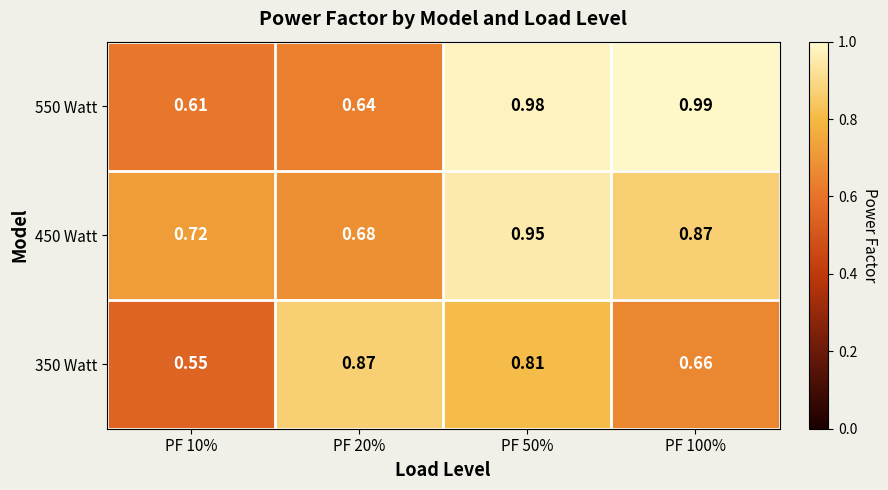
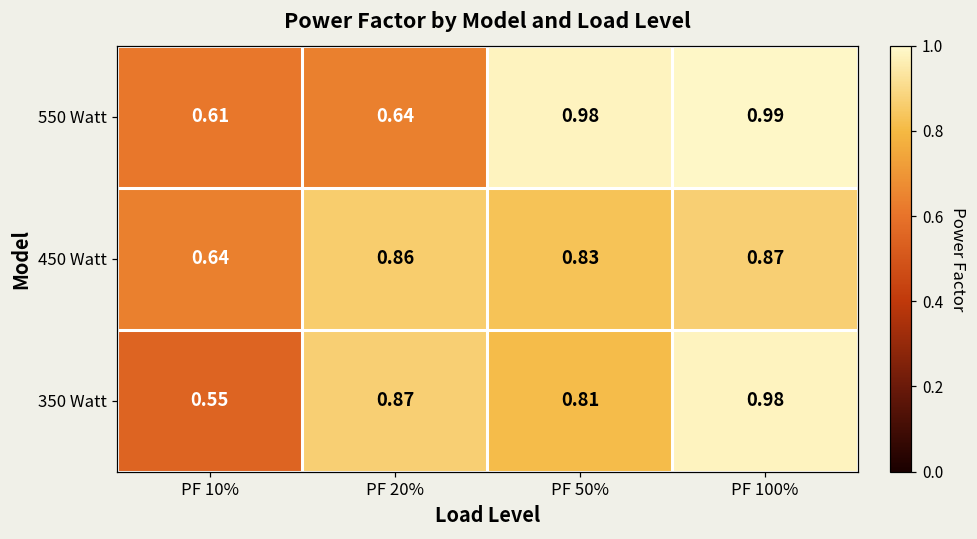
  {
    "550 Watt": {
      "PF 10%": 0.61,
      "PF 20%": 0.64,
      "PF 50%": 0.98,
      "PF 100%": 0.99
    },
    "450 Watt": {
-     "PF 10%": 0.72,
-     "PF 20%": 0.68,
-     "PF 50%": 0.95,
+     "PF 10%": 0.64,
+     "PF 20%": 0.86,
+     "PF 50%": 0.83,
      "PF 100%": 0.87
    },
    "350 Watt": {
      "PF 10%": 0.55,
      "PF 20%": 0.87,
      "PF 50%": 0.81,
-     "PF 100%": 0.66
+     "PF 100%": 0.98
    }
  }
